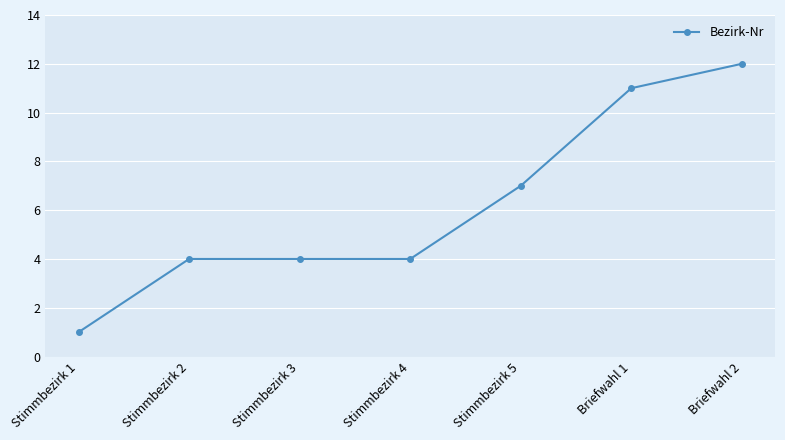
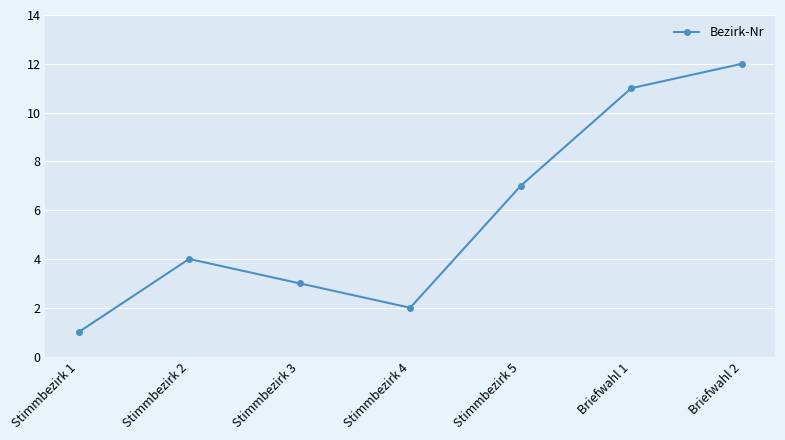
  {
    "Stimmbezirk 1": 1,
    "Stimmbezirk 2": 4,
-   "Stimmbezirk 3": 4,
-   "Stimmbezirk 4": 4,
+   "Stimmbezirk 3": 3,
+   "Stimmbezirk 4": 2,
    "Stimmbezirk 5": 7,
    "Briefwahl 1": 11,
    "Briefwahl 2": 12
  }
